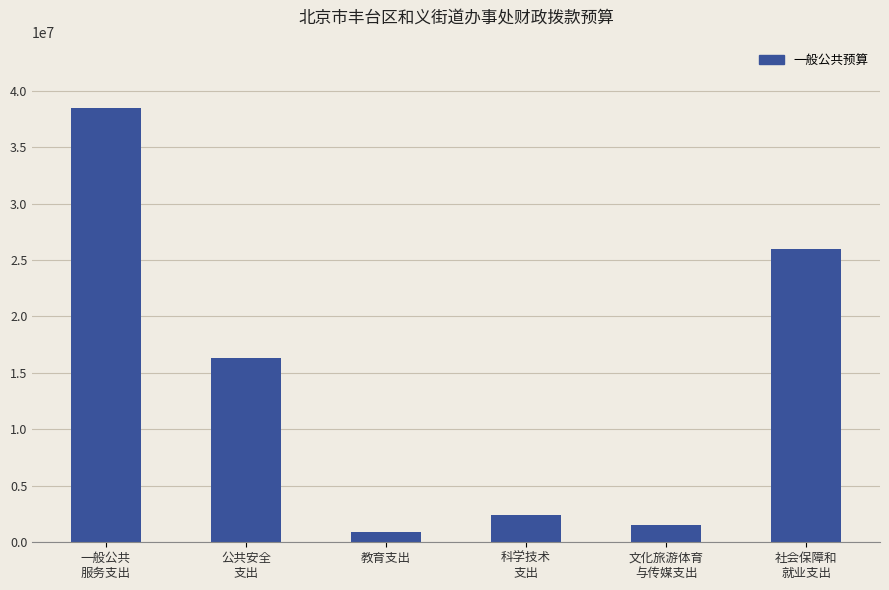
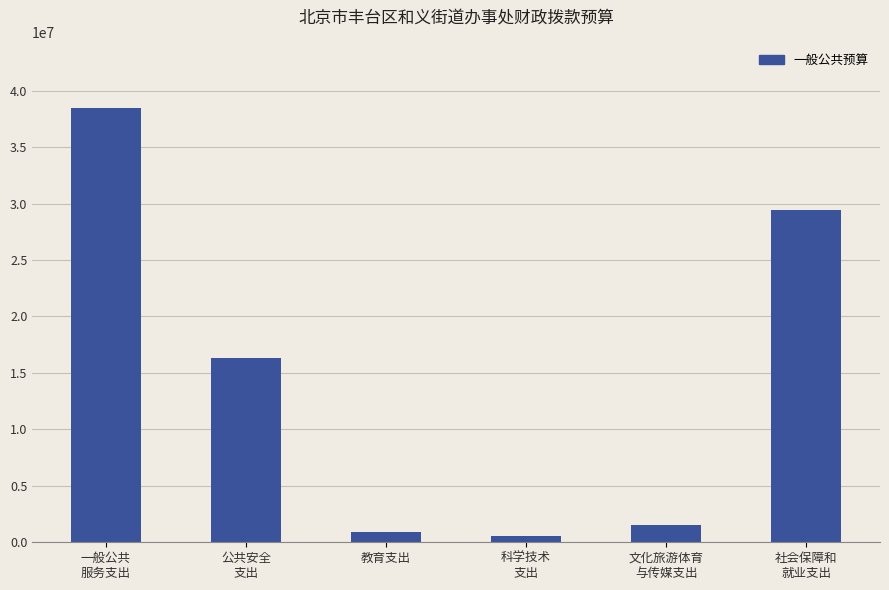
  {
    "一般公共 服务支出": 38500000,
    "公共安全 支出": 16400000,
    "教育支出": 900000,
-   "科学技术 支出": 2400000,
+   "科学技术 支出": 600000,
    "文化旅游体育 与传媒支出": 1500000,
-   "社会保障和 就业支出": 26000000
+   "社会保障和 就业支出": 29400000
  }
